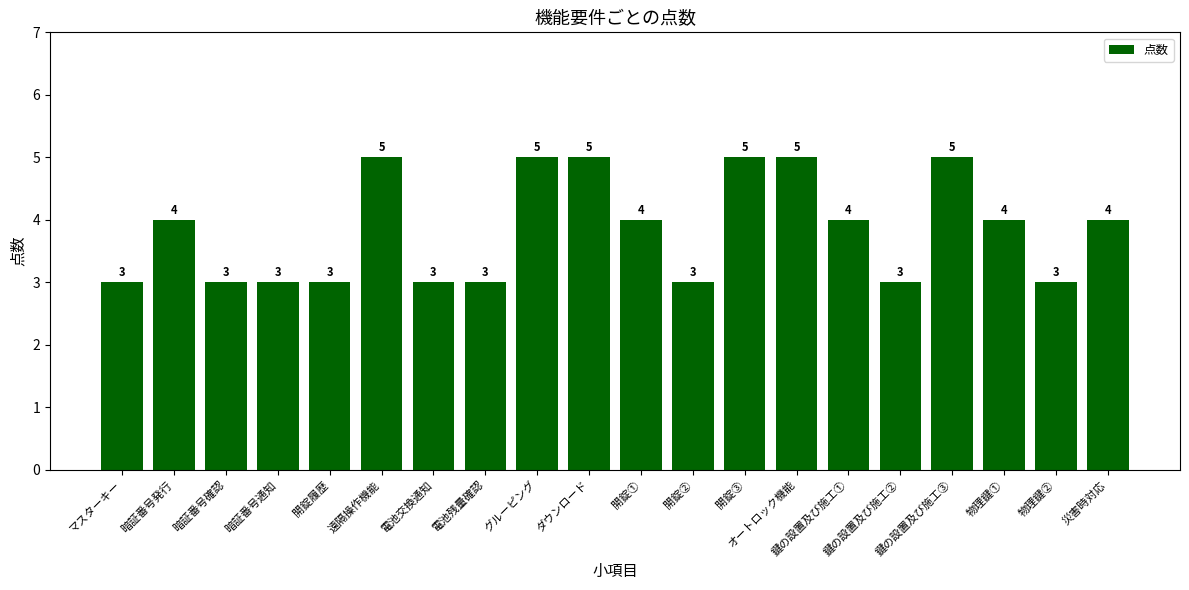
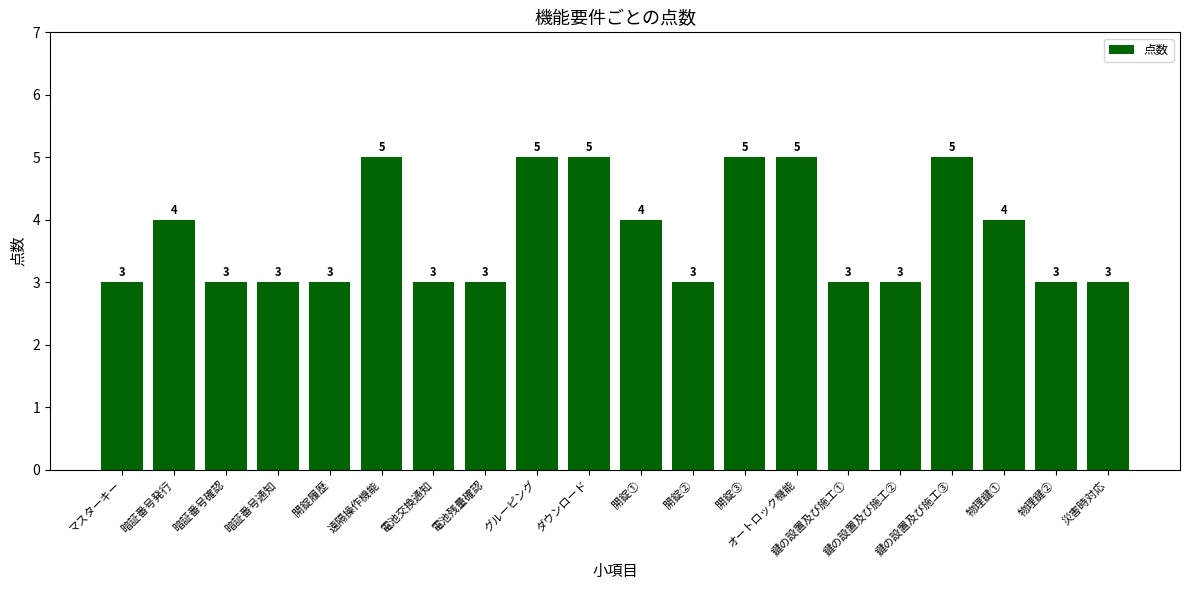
  {
    "マスターキー": 3,
    "暗証番号発行": 4,
    "暗証番号確認": 3,
    "暗証番号通知": 3,
    "開錠履歴": 3,
    "遠隔操作機能": 5,
    "電池交換通知": 3,
    "電池残量確認": 3,
    "グルーピング": 5,
    "ダウンロード": 5,
    "開錠①": 4,
    "開錠②": 3,
    "開錠③": 5,
    "オートロック機能": 5,
-   "鍵の設置及び施工①": 4,
+   "鍵の設置及び施工①": 3,
    "鍵の設置及び施工②": 3,
    "鍵の設置及び施工③": 5,
    "物理鍵①": 4,
    "物理鍵②": 3,
-   "災害時対応": 4
+   "災害時対応": 3
  }
